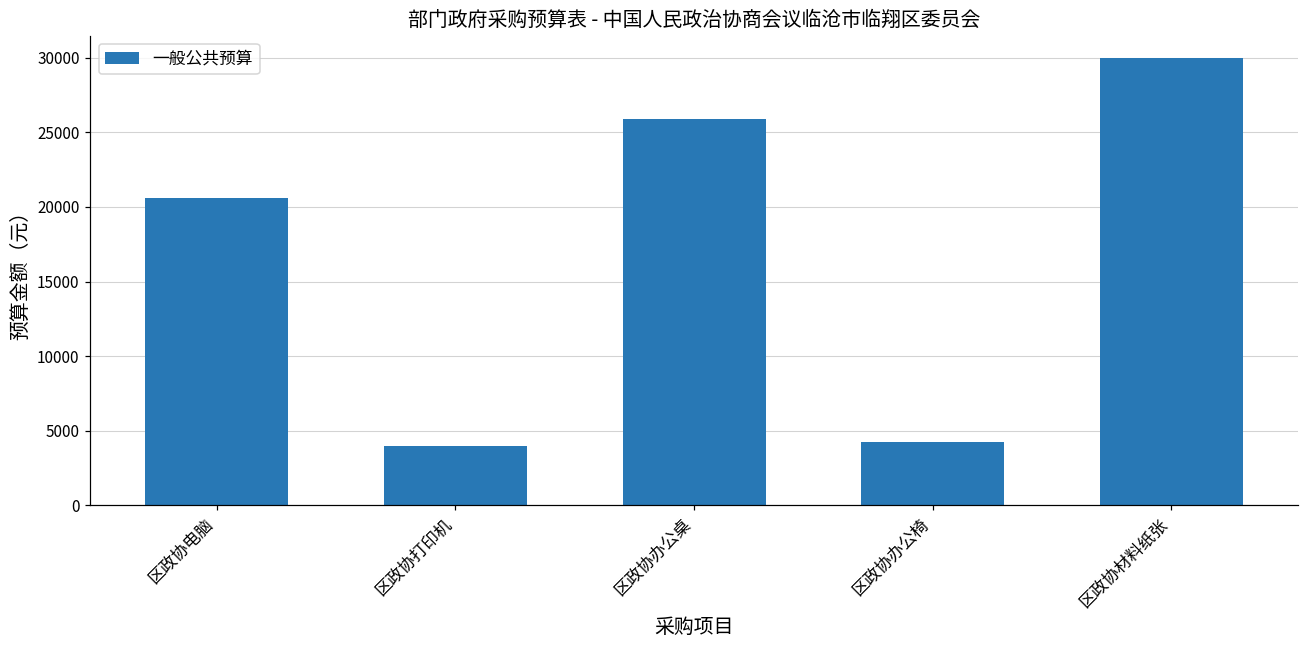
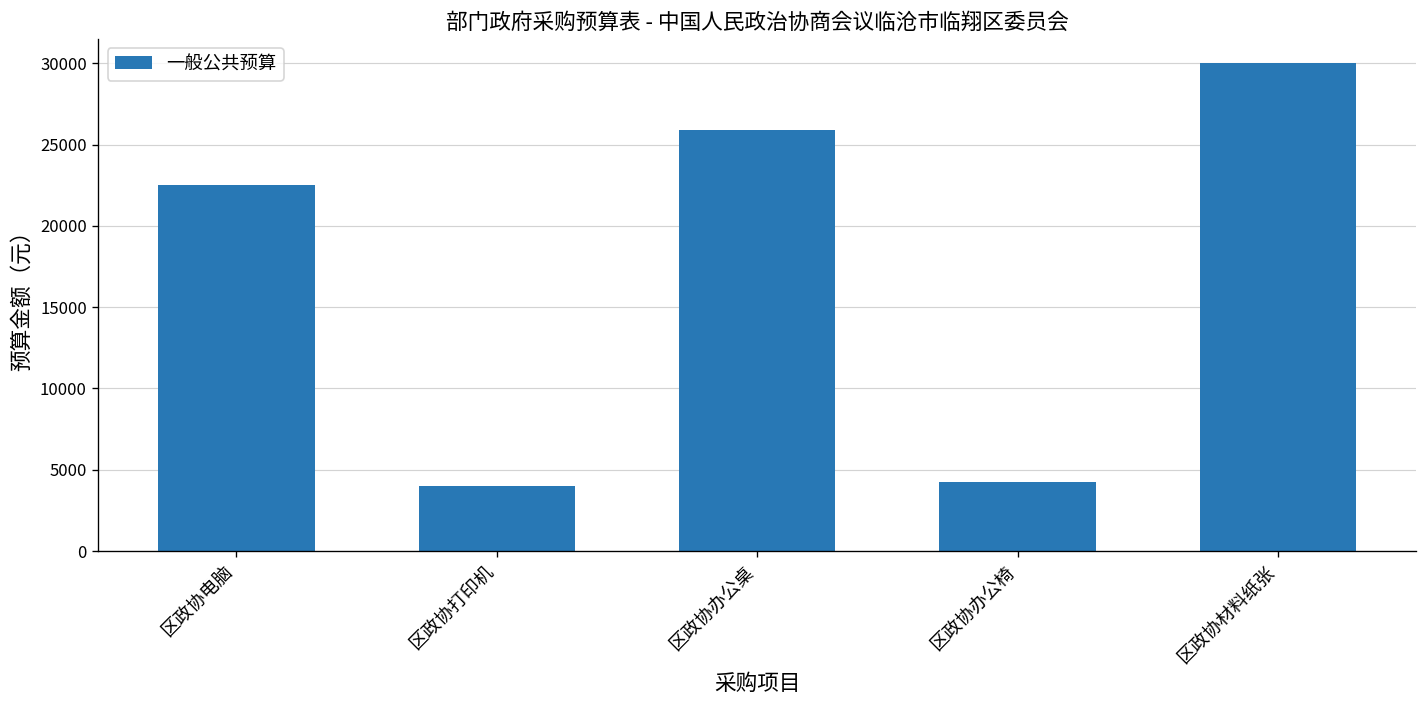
  {
-   "区政协电脑": 20600,
+   "区政协电脑": 22500,
    "区政协打印机": 4000,
    "区政协办公桌": 25900,
    "区政协办公椅": 4300,
    "区政协材料纸张": 30000
  }
